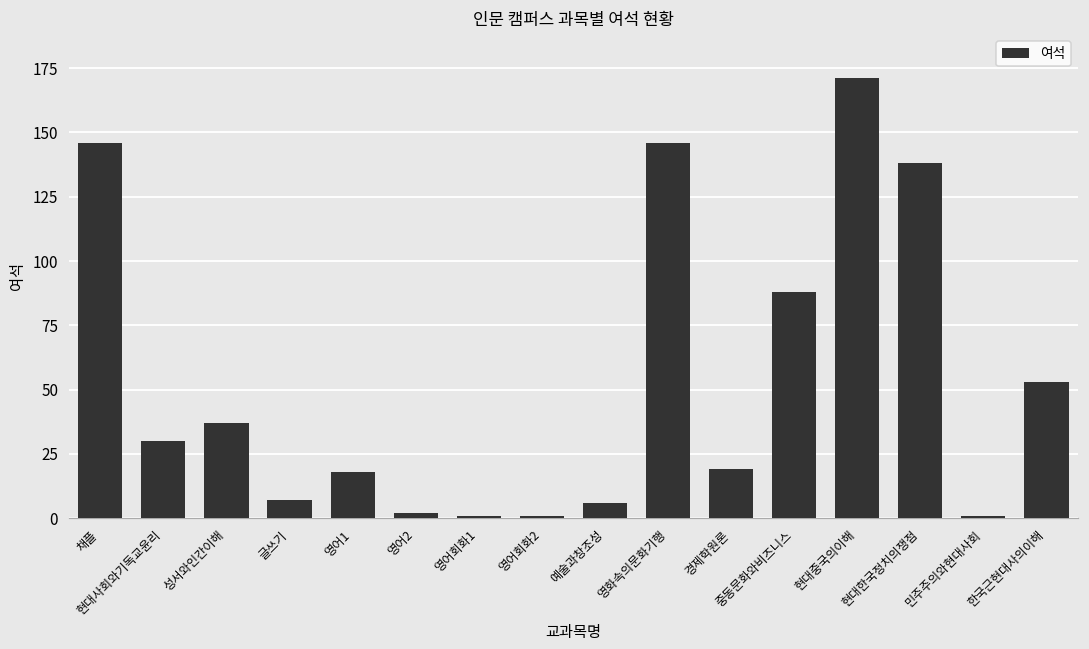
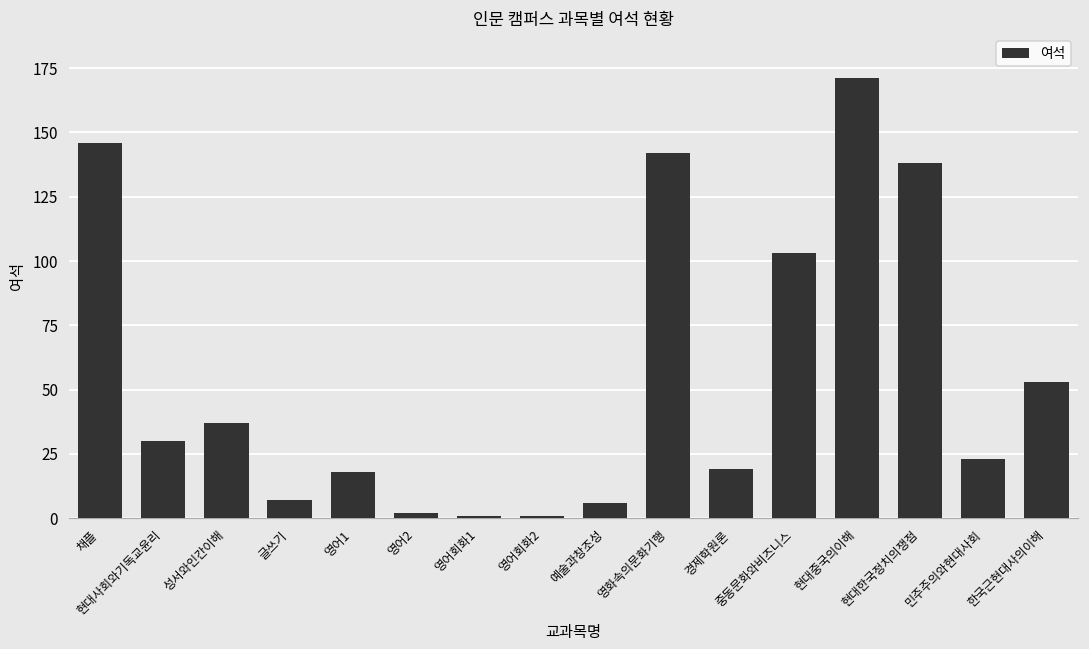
  {
    "채플": 146,
    "현대사회와기독교윤리": 30,
    "성서와인간이해": 37,
    "글쓰기": 7,
    "영어1": 18,
    "영어2": 2,
    "예술과창조성": 6,
-   "영화속의문화기행": 146,
+   "영화속의문화기행": 142,
    "경제학원론": 19,
-   "중동문화와비즈니스": 88,
+   "중동문화와비즈니스": 103,
    "현대중국의이해": 171,
    "현대한국정치의쟁점": 138,
-   "민주주의와현대사회": 1,
+   "민주주의와현대사회": 23,
    "한국근현대사의이해": 53
  }
